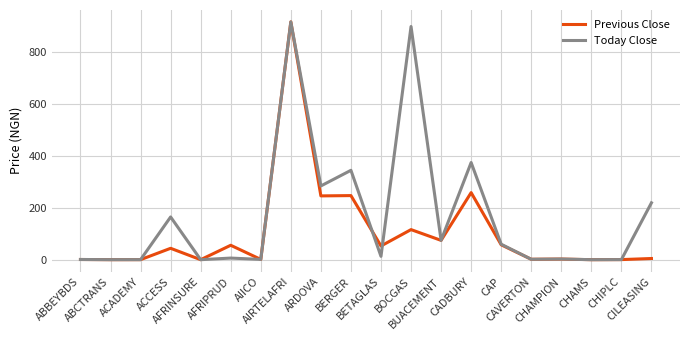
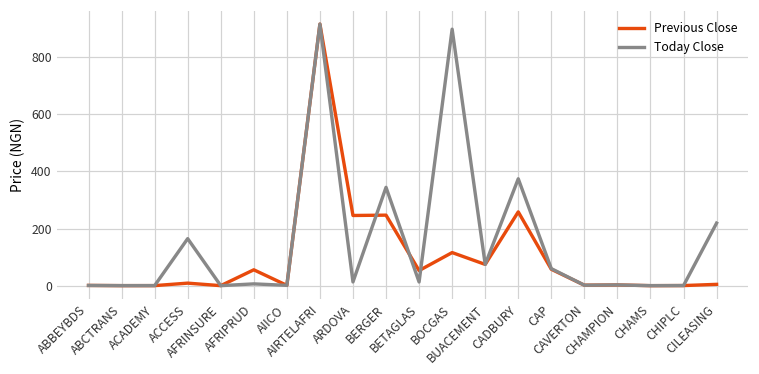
  {
    "Previous Close": {
-     "ACCESS": 40,
+     "ACCESS": 10,
      "AFRIPRUD": 60,
      "ARDOVA": 250,
      "BERGER": 250,
      "BETAGLAS": 50,
      "BOCGAS": 120,
      "CADBURY": 260,
      "CILEASING": 0
    },
    "Today Close": {
      "ACCESS": 160,
      "AFRIPRUD": 10,
-     "ARDOVA": 280,
+     "ARDOVA": 10,
      "BERGER": 340,
      "BETAGLAS": 10,
      "BOCGAS": 900,
      "CADBURY": 370,
      "CILEASING": 220
    }
  }
